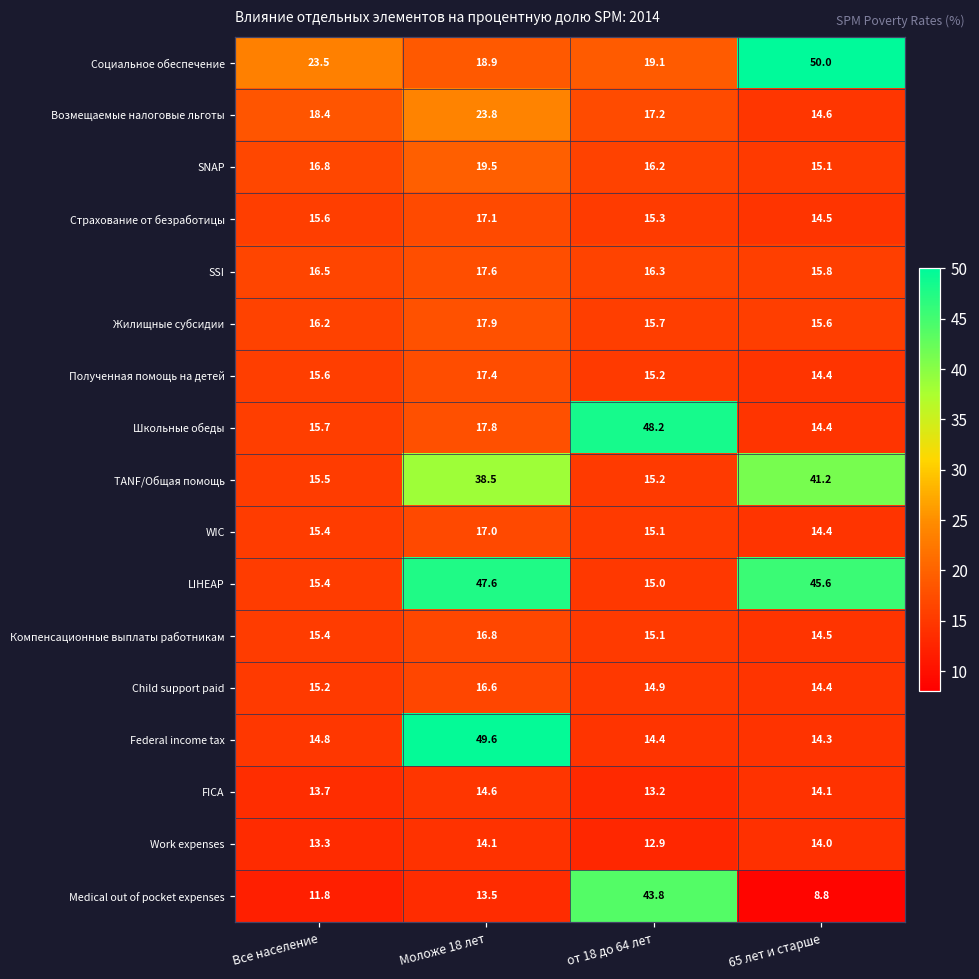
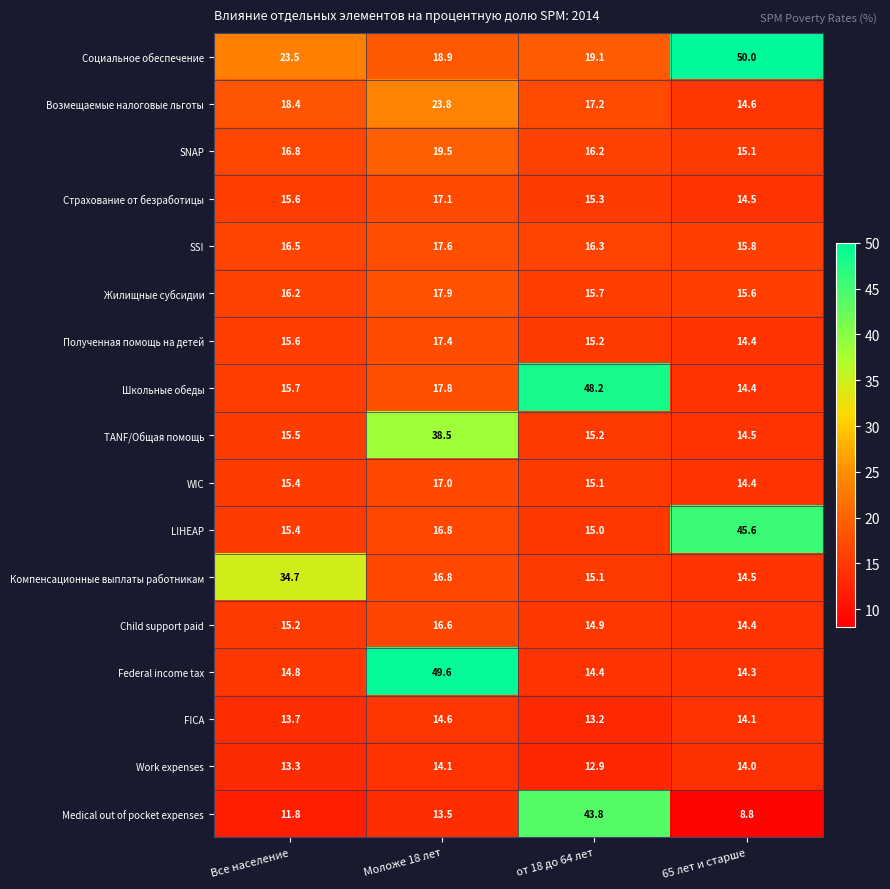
  {
    "Социальное обеспечение": {
      "Все население": 23.5,
      "Моложе 18 лет": 18.9,
      "от 18 до 64 лет": 19.1,
      "65 лет и старше": 50.0
    },
    "Возмещаемые налоговые льготы": {
      "Все население": 18.4,
      "Моложе 18 лет": 23.8,
      "от 18 до 64 лет": 17.2,
      "65 лет и старше": 14.6
    },
    "SNAP": {
      "Все население": 16.8,
      "Моложе 18 лет": 19.5,
      "от 18 до 64 лет": 16.2,
      "65 лет и старше": 15.1
    },
    "Страхование от безработицы": {
      "Все население": 15.6,
      "Моложе 18 лет": 17.1,
      "от 18 до 64 лет": 15.3,
      "65 лет и старше": 14.5
    },
    "SSI": {
      "Все население": 16.5,
      "Моложе 18 лет": 17.6,
      "от 18 до 64 лет": 16.3,
      "65 лет и старше": 15.8
    },
    "Жилищные субсидии": {
      "Все население": 16.2,
      "Моложе 18 лет": 17.9,
      "от 18 до 64 лет": 15.7,
      "65 лет и старше": 15.6
    },
    "Полученная помощь на детей": {
      "Все население": 15.6,
      "Моложе 18 лет": 17.4,
      "от 18 до 64 лет": 15.2,
      "65 лет и старше": 14.4
    },
    "Школьные обеды": {
      "Все население": 15.7,
      "Моложе 18 лет": 17.8,
      "от 18 до 64 лет": 48.2,
      "65 лет и старше": 14.4
    },
    "TANF/Общая помощь": {
      "Все население": 15.5,
      "Моложе 18 лет": 38.5,
      "от 18 до 64 лет": 15.2,
-     "65 лет и старше": 41.2
+     "65 лет и старше": 14.5
    },
    "WIC": {
      "Все население": 15.4,
      "Моложе 18 лет": 17.0,
      "от 18 до 64 лет": 15.1,
      "65 лет и старше": 14.4
    },
    "LIHEAP": {
      "Все население": 15.4,
-     "Моложе 18 лет": 47.6,
+     "Моложе 18 лет": 16.8,
      "от 18 до 64 лет": 15.0,
      "65 лет и старше": 45.6
    },
    "Компенсационные выплаты работникам": {
-     "Все население": 15.4,
+     "Все население": 34.7,
      "Моложе 18 лет": 16.8,
      "от 18 до 64 лет": 15.1,
      "65 лет и старше": 14.5
    },
    "Child support paid": {
      "Все население": 15.2,
      "Моложе 18 лет": 16.6,
      "от 18 до 64 лет": 14.9,
      "65 лет и старше": 14.4
    },
    "Federal income tax": {
      "Все население": 14.8,
      "Моложе 18 лет": 49.6,
      "от 18 до 64 лет": 14.4,
      "65 лет и старше": 14.3
    },
    "FICA": {
      "Все население": 13.7,
      "Моложе 18 лет": 14.6,
      "от 18 до 64 лет": 13.2,
      "65 лет и старше": 14.1
    },
    "Work expenses": {
      "Все население": 13.3,
      "Моложе 18 лет": 14.1,
      "от 18 до 64 лет": 12.9,
      "65 лет и старше": 14.0
    },
    "Medical out of pocket expenses": {
      "Все население": 11.8,
      "Моложе 18 лет": 13.5,
      "от 18 до 64 лет": 43.8,
      "65 лет и старше": 8.8
    }
  }
